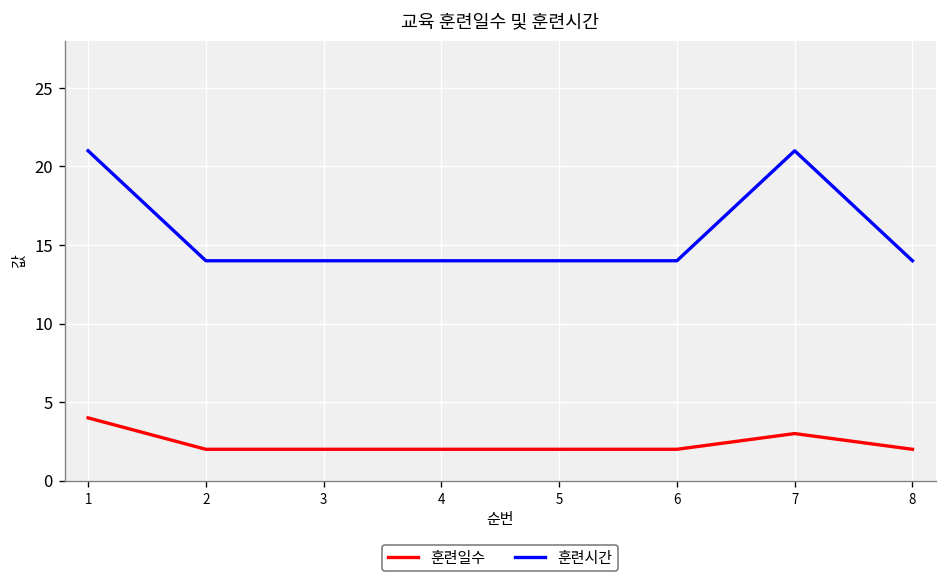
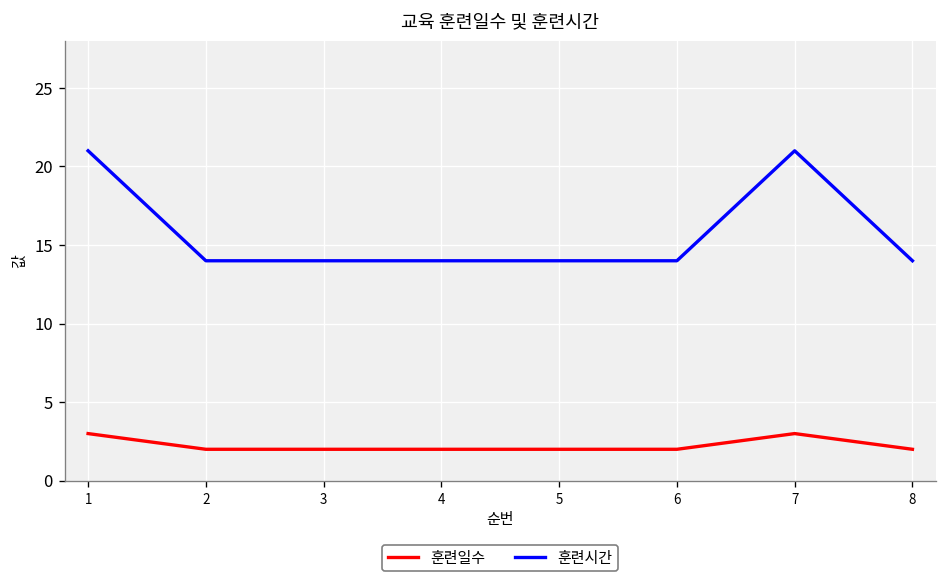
  {
    "훈련일수": {
-     "1": 4,
+     "1": 3,
      "2": 2,
      "3": 2,
      "4": 2,
      "5": 2,
      "6": 2,
      "7": 3,
      "8": 2
    },
    "훈련시간": {
      "1": 21,
      "2": 14,
      "3": 14,
      "4": 14,
      "5": 14,
      "6": 14,
      "7": 21,
      "8": 14
    }
  }
